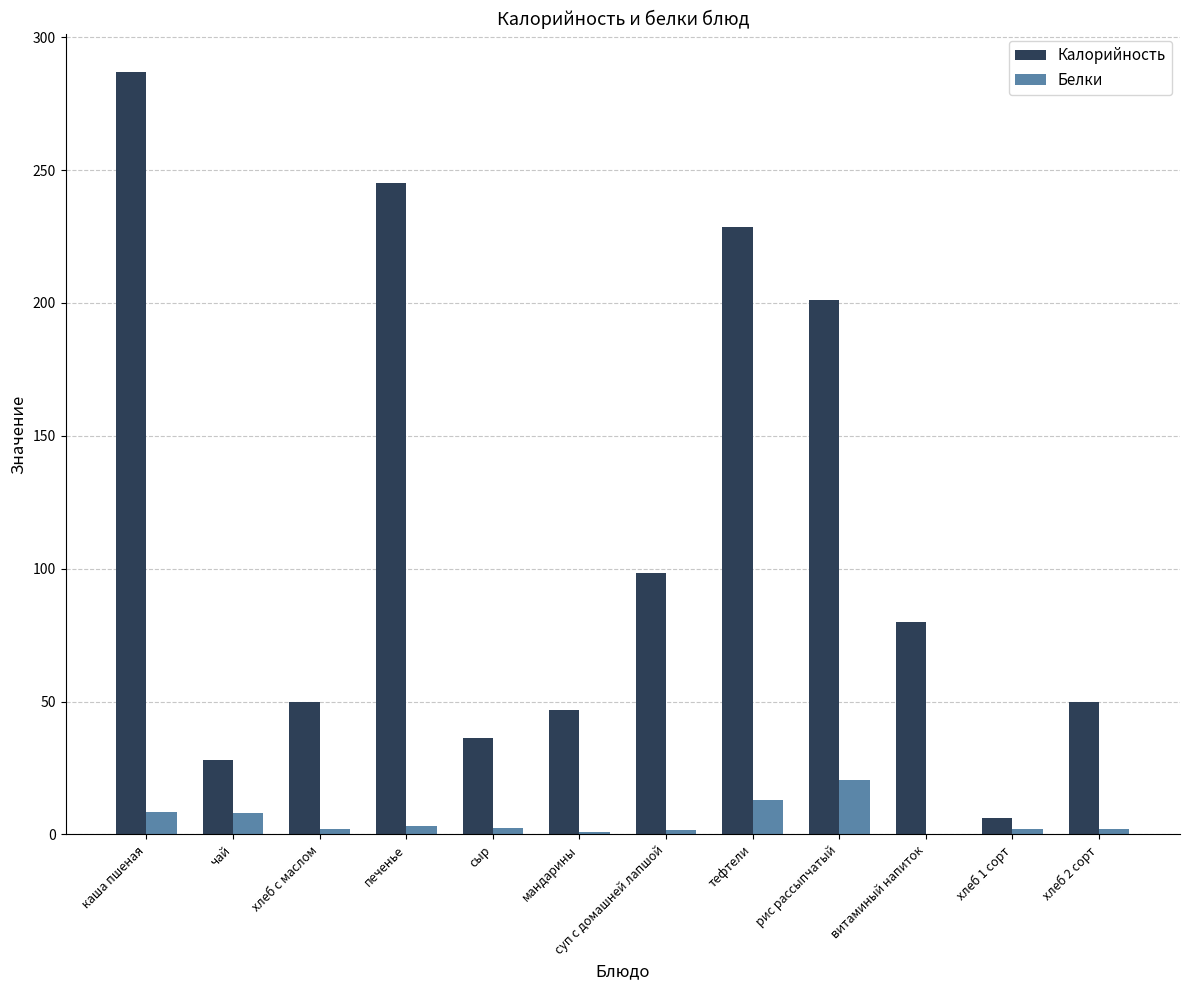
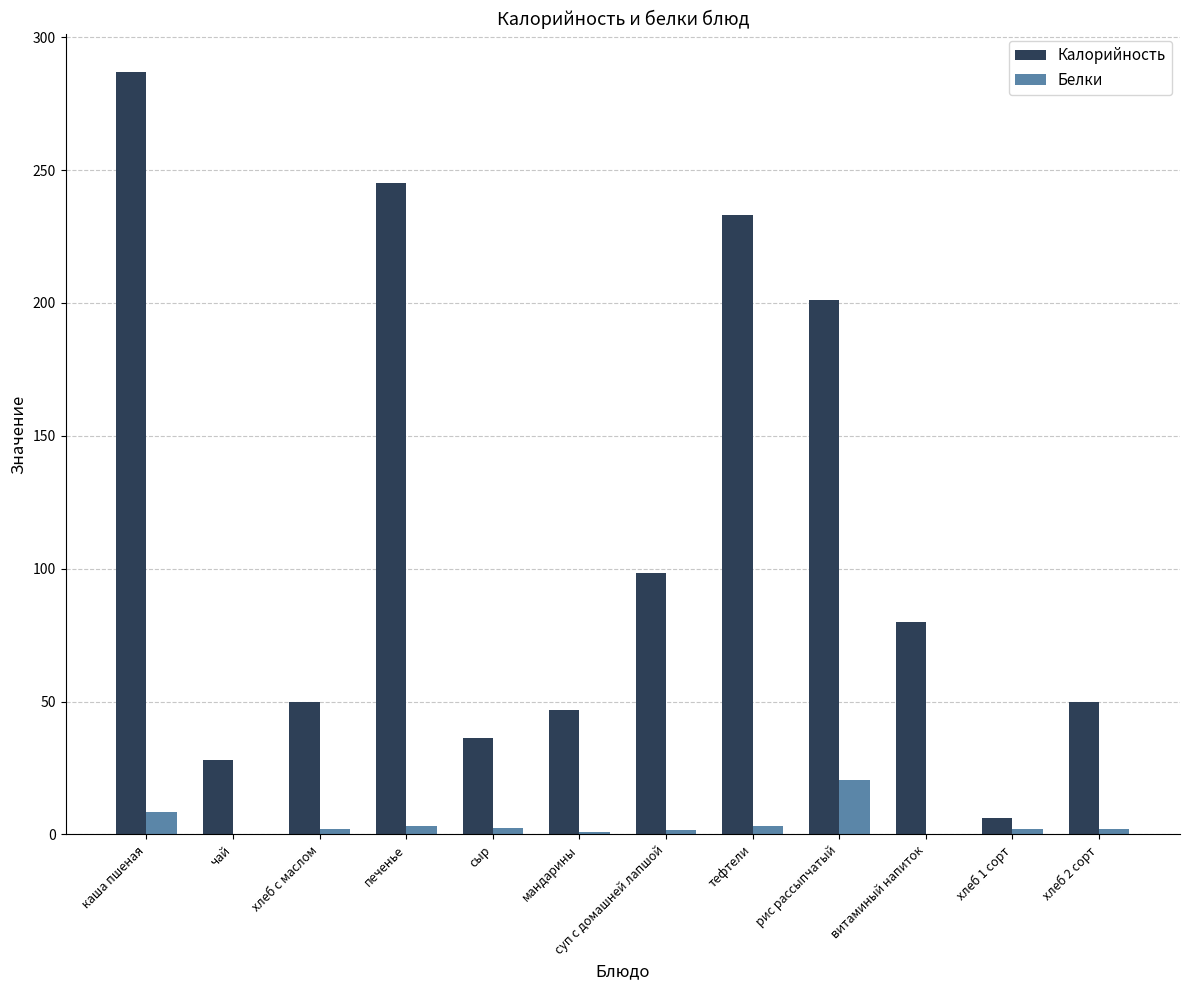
  {
    "Калорийность": {
      "каша пшеная": 287,
      "чай": 28,
      "хлеб с маслом": 50,
      "печенье": 245,
      "сыр": 36,
      "мандарины": 47,
      "суп с домашней лапшой": 99,
-     "тефтели": 229,
+     "тефтели": 233,
      "рис рассыпчатый": 201,
      "витаминый напиток": 80,
      "хлеб 1 сорт": 6,
      "хлеб 2 сорт": 50
    },
    "Белки": {
      "каша пшеная": 9,
-     "чай": 8,
+     "чай": 0,
      "хлеб с маслом": 2,
      "печенье": 3,
      "сыр": 2,
      "мандарины": 1,
      "суп с домашней лапшой": 2,
-     "тефтели": 13,
+     "тефтели": 3,
      "рис рассыпчатый": 21,
      "витаминый напиток": 0,
      "хлеб 1 сорт": 2,
      "хлеб 2 сорт": 2
    }
  }
